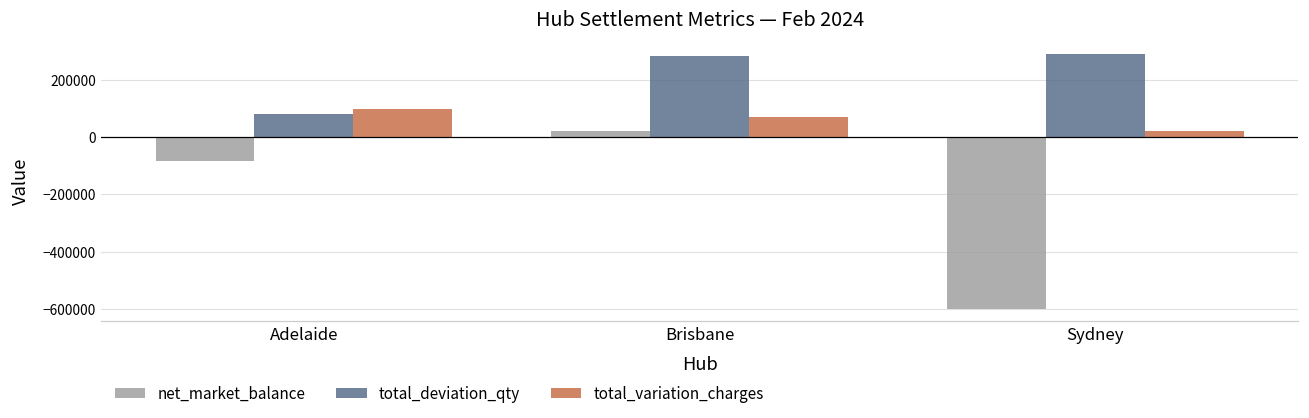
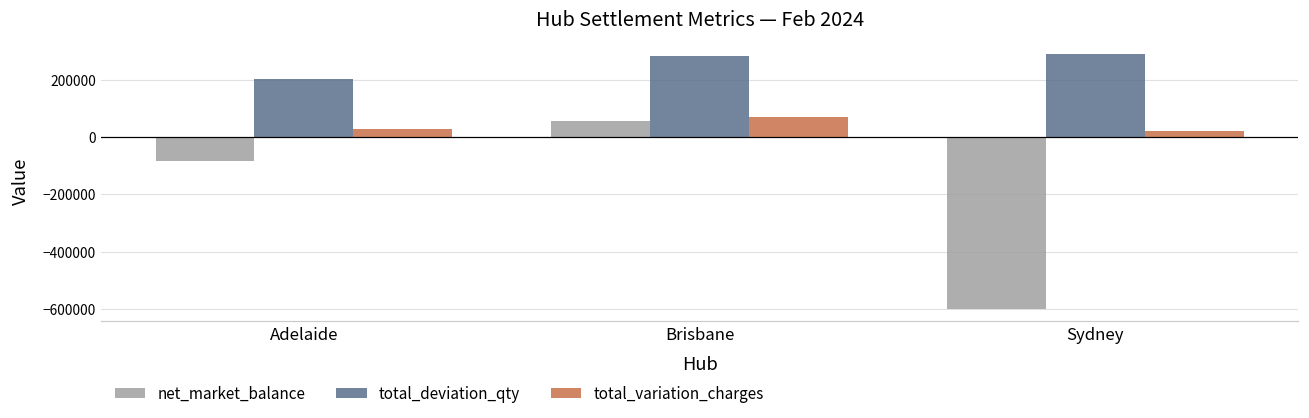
  {
    "net_market_balance": {
      "Adelaide": -80000,
-     "Brisbane": 20000,
+     "Brisbane": 60000,
      "Sydney": -600000
    },
    "total_deviation_qty": {
-     "Adelaide": 80000,
+     "Adelaide": 200000,
      "Brisbane": 280000,
      "Sydney": 290000
    },
    "total_variation_charges": {
-     "Adelaide": 100000,
+     "Adelaide": 30000,
      "Brisbane": 70000,
      "Sydney": 20000
    }
  }
